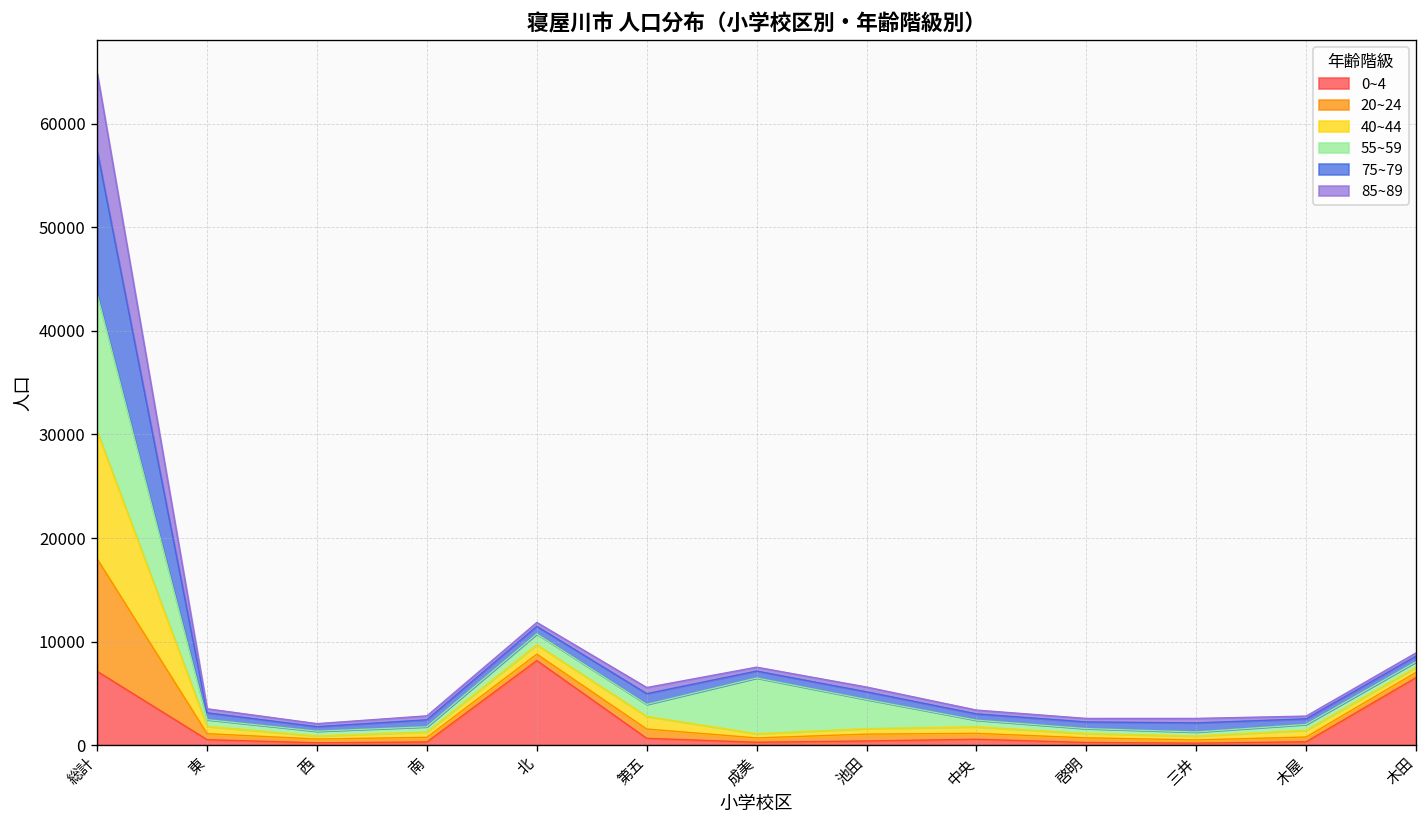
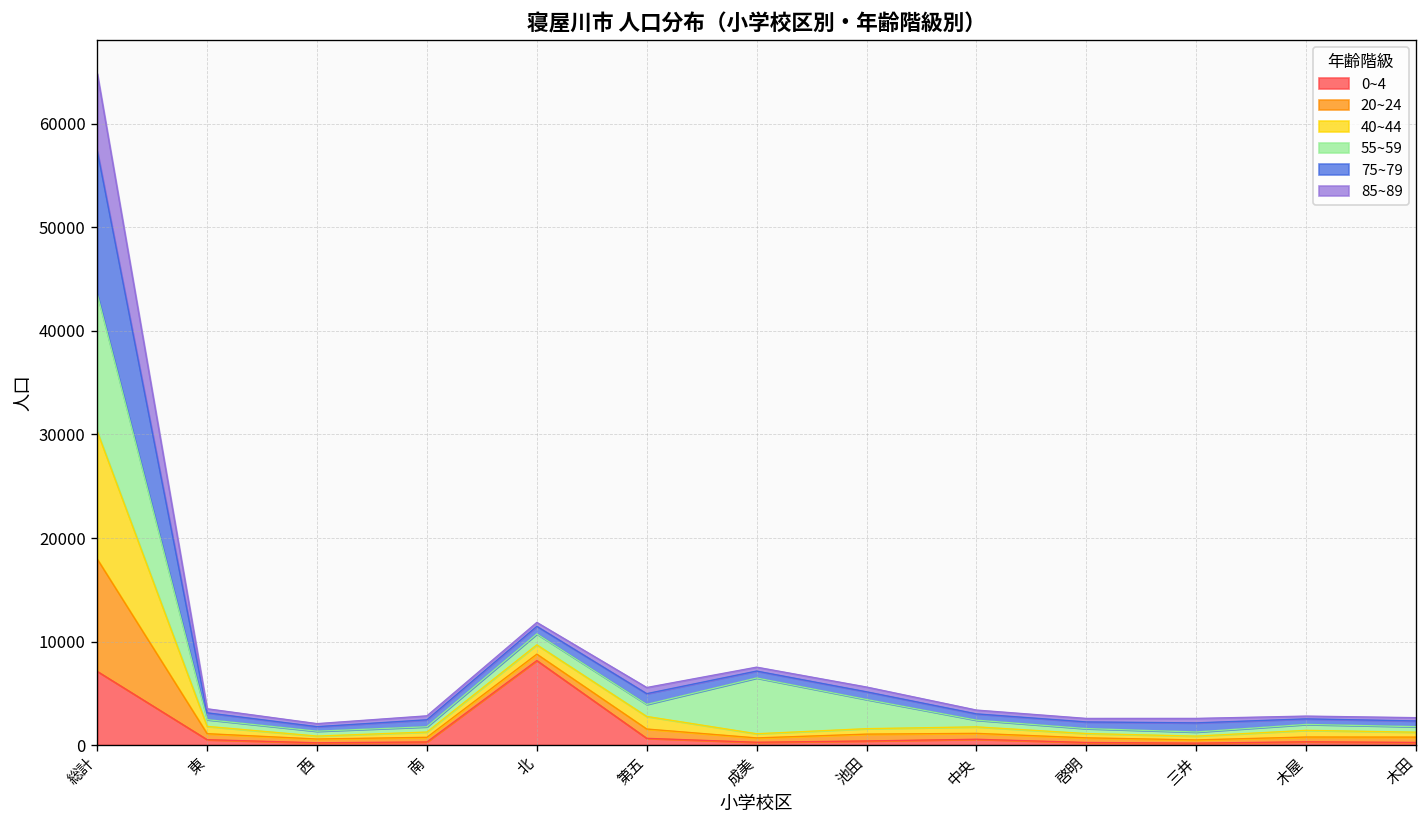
  {
    "0~4": {
      "総計": 7000,
      "東": 1000,
      "西": 0,
      "南": 0,
      "北": 8000,
      "第五": 1000,
      "成美": 0,
      "池田": 0,
      "中央": 1000,
      "啓明": 0,
      "三井": 0,
      "木屋": 0,
-     "木田": 7000
+     "木田": 0
    },
    "20~24": {
      "総計": 11000,
      "東": 1000,
      "南": 0,
      "北": 1000,
      "第五": 1000,
      "成美": 0,
      "池田": 1000,
      "中央": 1000,
      "啓明": 0,
      "三井": 0,
      "木屋": 0,
      "木田": 1000
    },
    "40~44": {
      "総計": 12000,
      "東": 1000,
      "南": 1000,
      "北": 1000,
      "第五": 1000,
      "成美": 0,
      "池田": 1000,
      "中央": 1000,
      "啓明": 0,
      "三井": 0,
      "木屋": 1000,
      "木田": 0
    },
    "55~59": {
      "総計": 13000,
      "東": 1000,
      "西": 0,
      "南": 1000,
      "北": 1000,
      "第五": 1000,
      "成美": 5000,
      "池田": 3000,
      "中央": 1000,
      "啓明": 0,
      "三井": 0,
      "木屋": 1000,
      "木田": 1000
    },
    "75~79": {
      "総計": 14000,
      "東": 1000,
      "南": 1000,
      "北": 1000,
      "第五": 1000,
      "成美": 1000,
      "池田": 1000,
      "中央": 1000,
      "啓明": 1000,
      "三井": 1000,
      "木田": 1000
    },
    "85~89": {
      "総計": 7000,
      "東": 0,
      "南": 0,
      "北": 0,
      "第五": 1000,
      "成美": 0,
      "池田": 0,
      "中央": 0,
      "啓明": 0,
      "三井": 0,
      "木田": 0
    }
  }
